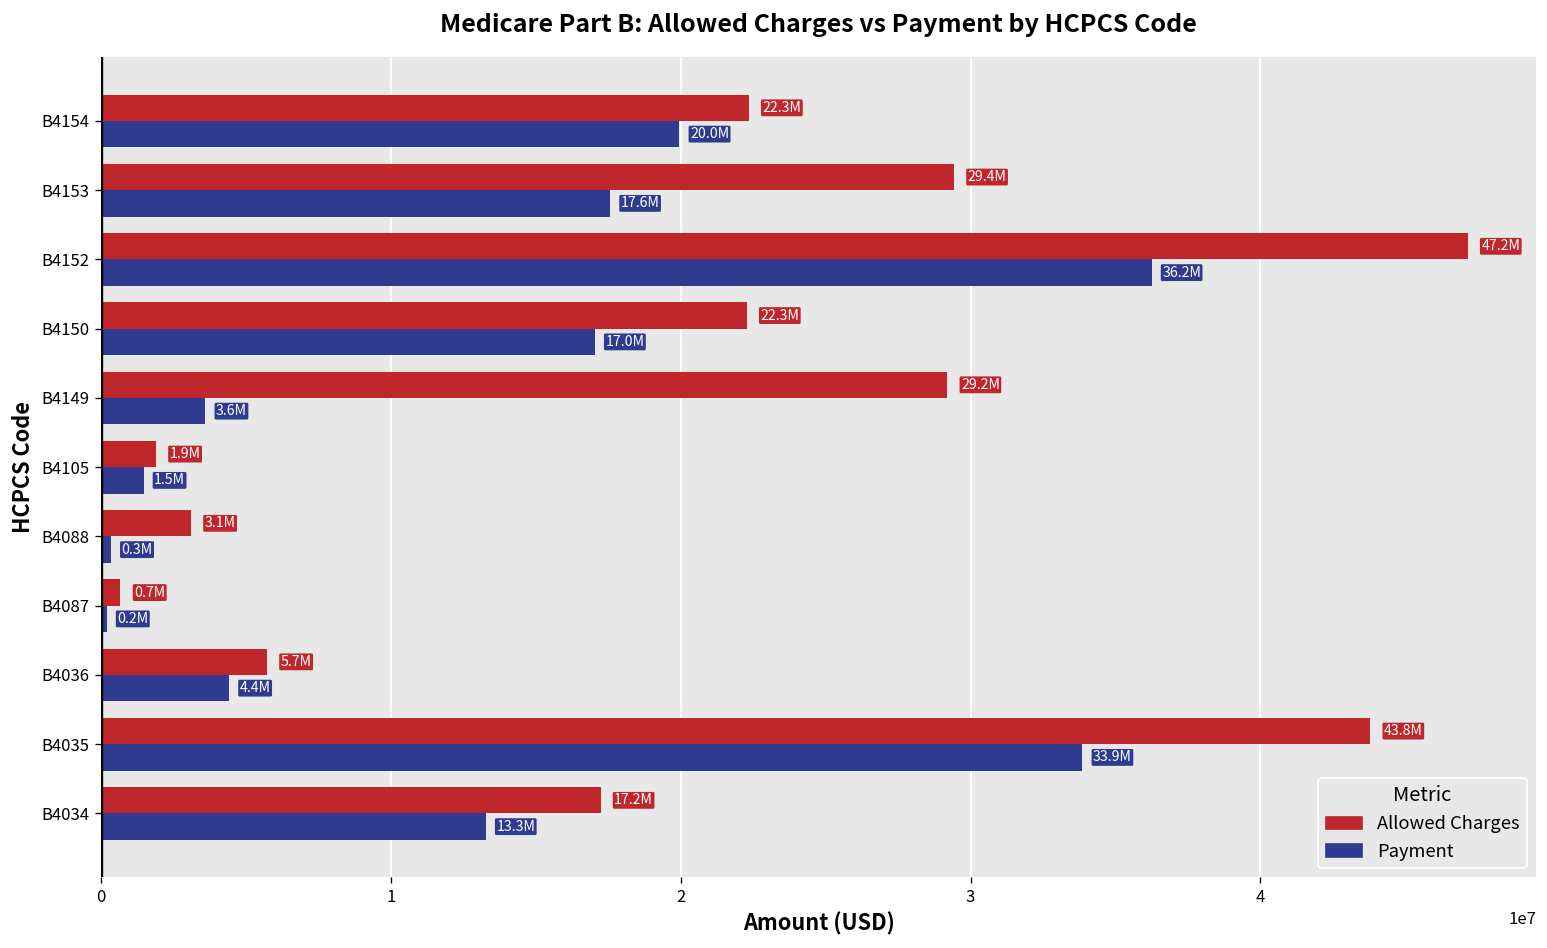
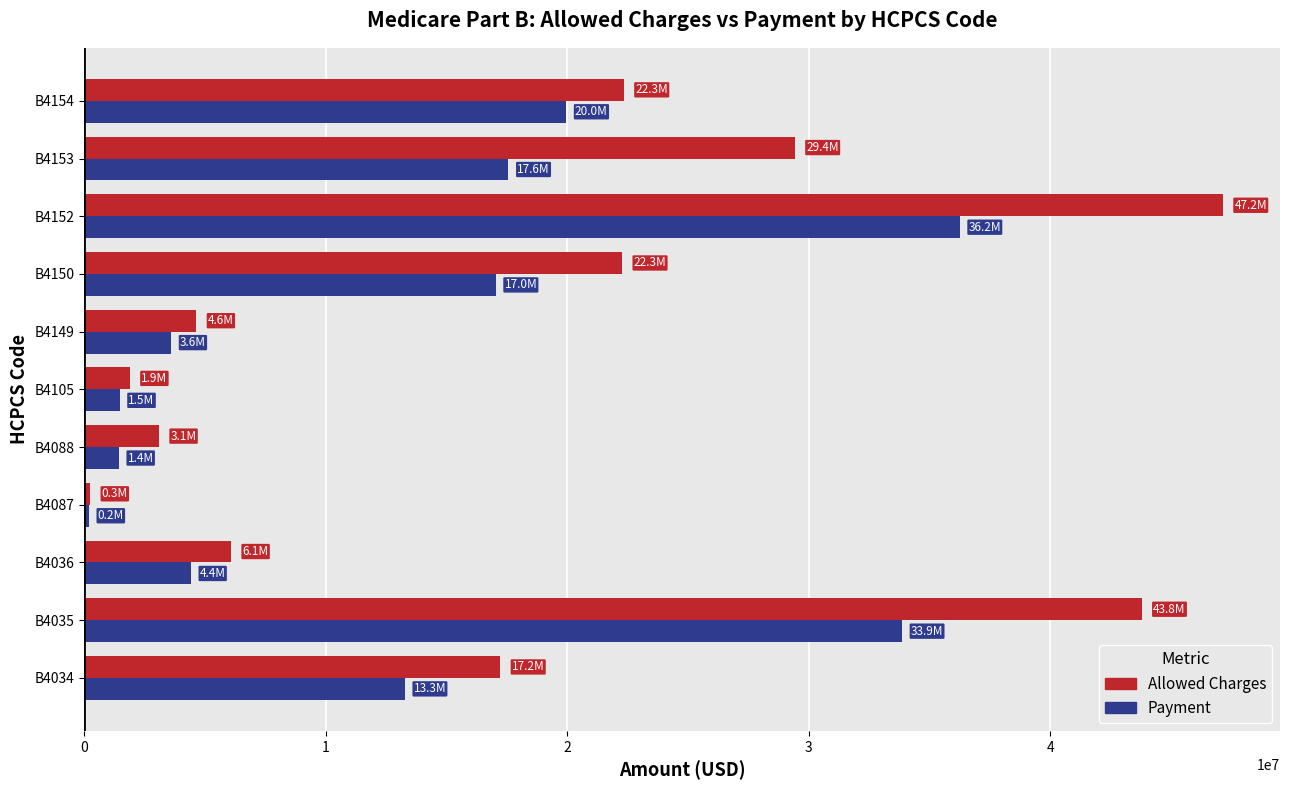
  {
    "Allowed Charges": {
-     "B4149": "29.2M",
-     "B4087": "0.7M",
-     "B4036": "5.7M"
+     "B4149": "4.6M",
+     "B4087": "0.3M",
+     "B4036": "6.1M"
    },
    "Payment": {
-     "B4088": "0.3M"
+     "B4088": "1.4M"
    }
  }
